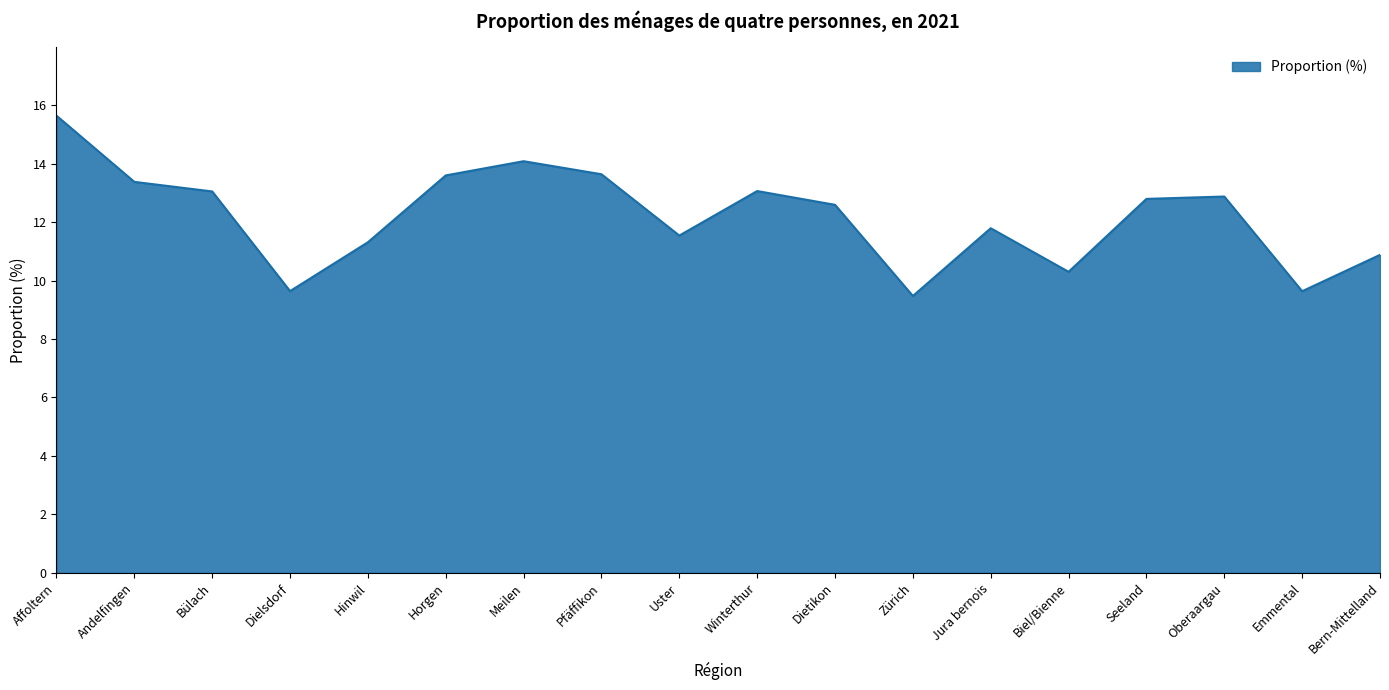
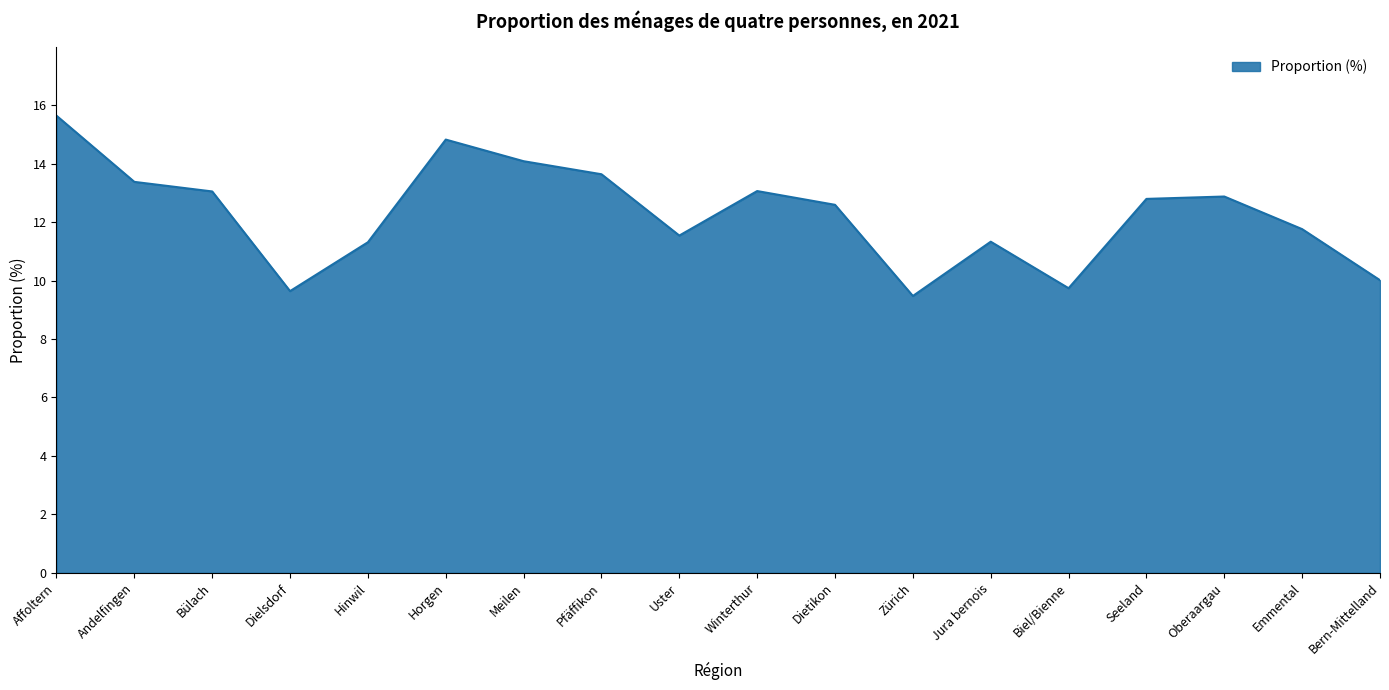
  {
    "Affoltern": 15.6,
    "Andelfingen": 13.4,
    "Bülach": 13.0,
    "Dielsdorf": 9.6,
    "Hinwil": 11.3,
-   "Horgen": 13.6,
+   "Horgen": 14.8,
    "Meilen": 14.1,
    "Pfäffikon": 13.6,
    "Uster": 11.5,
    "Winterthur": 13.1,
    "Dietikon": 12.6,
    "Zürich": 9.5,
-   "Jura bernois": 11.8,
-   "Biel/Bienne": 10.3,
+   "Jura bernois": 11.3,
+   "Biel/Bienne": 9.7,
    "Seeland": 12.8,
    "Oberaargau": 12.9,
-   "Emmental": 9.6,
-   "Bern-Mittelland": 10.9
+   "Emmental": 11.8,
+   "Bern-Mittelland": 10.0
  }
